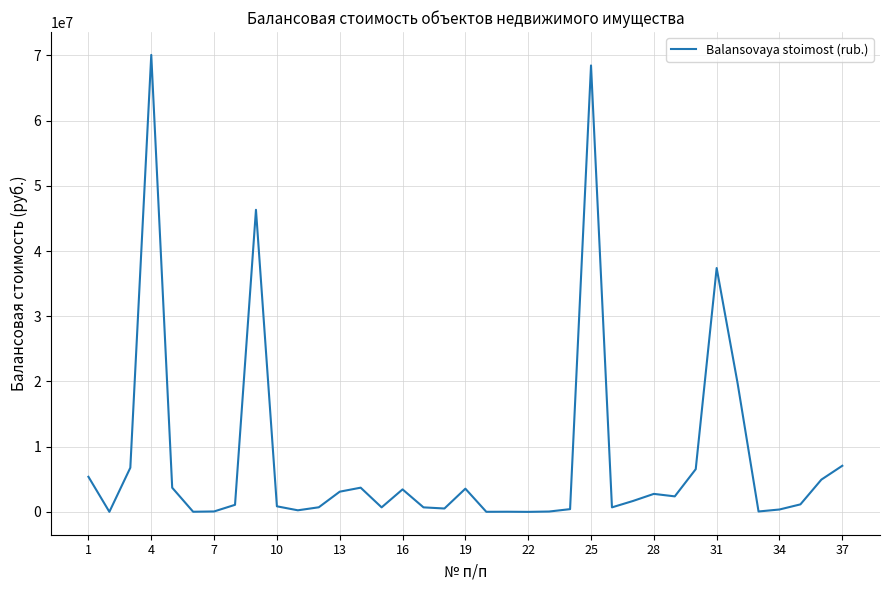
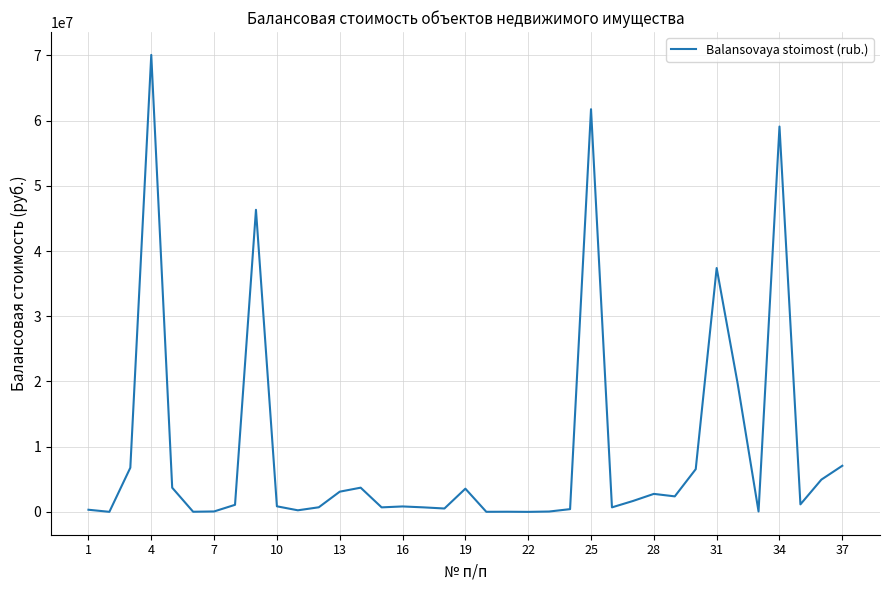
  {
-   "1": 5000000,
+   "1": 0,
    "4": 70000000,
    "7": 0,
    "10": 1000000,
    "13": 3000000,
-   "16": 3000000,
+   "16": 1000000,
    "19": 4000000,
    "22": 0,
-   "25": 68000000,
+   "25": 62000000,
    "28": 3000000,
    "31": 37000000,
-   "34": 0,
+   "34": 59000000,
    "37": 7000000
  }
